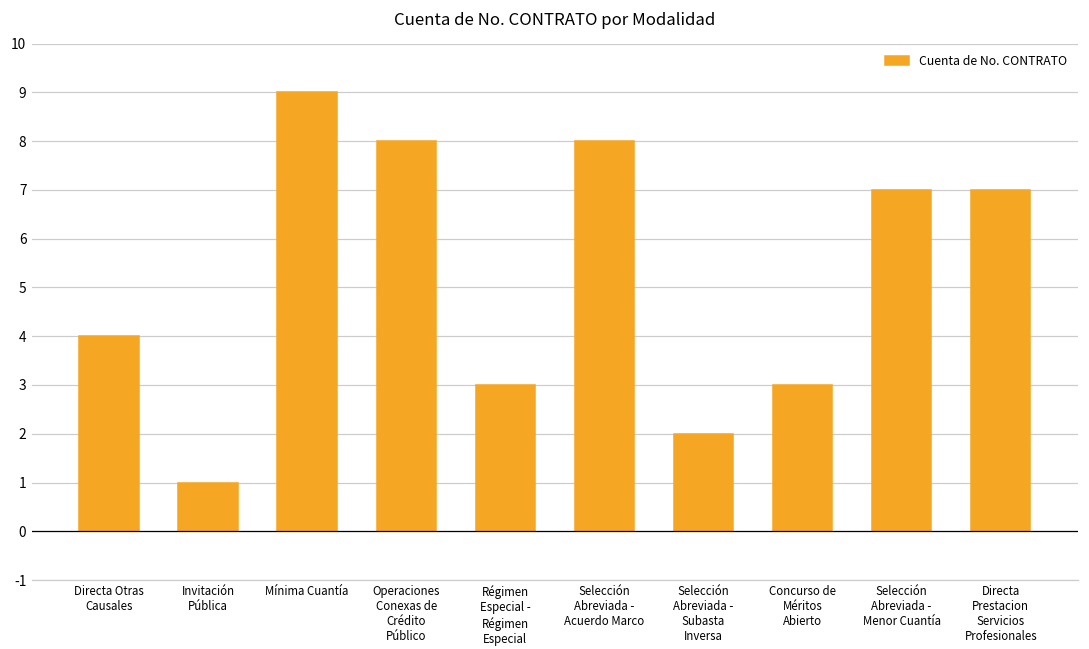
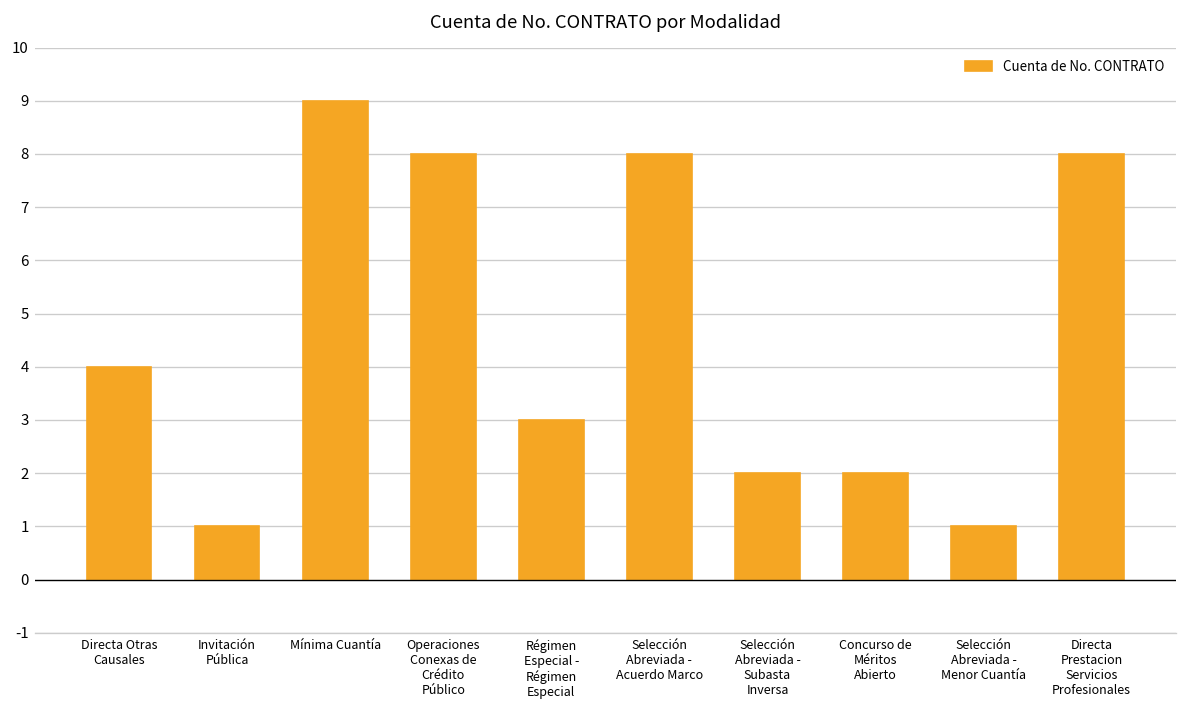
  {
    "Directa Otras Causales": 4,
    "Invitación Pública": 1,
    "Mínima Cuantía": 9,
    "Operaciones Conexas de Crédito Público": 8,
    "Régimen Especial - Régimen Especial": 3,
    "Selección Abreviada - Acuerdo Marco": 8,
    "Selección Abreviada - Subasta Inversa": 2,
-   "Concurso de Méritos Abierto": 3,
-   "Selección Abreviada - Menor Cuantía": 7,
-   "Directa Prestacion Servicios Profesionales": 7
+   "Concurso de Méritos Abierto": 2,
+   "Selección Abreviada - Menor Cuantía": 1,
+   "Directa Prestacion Servicios Profesionales": 8
  }
